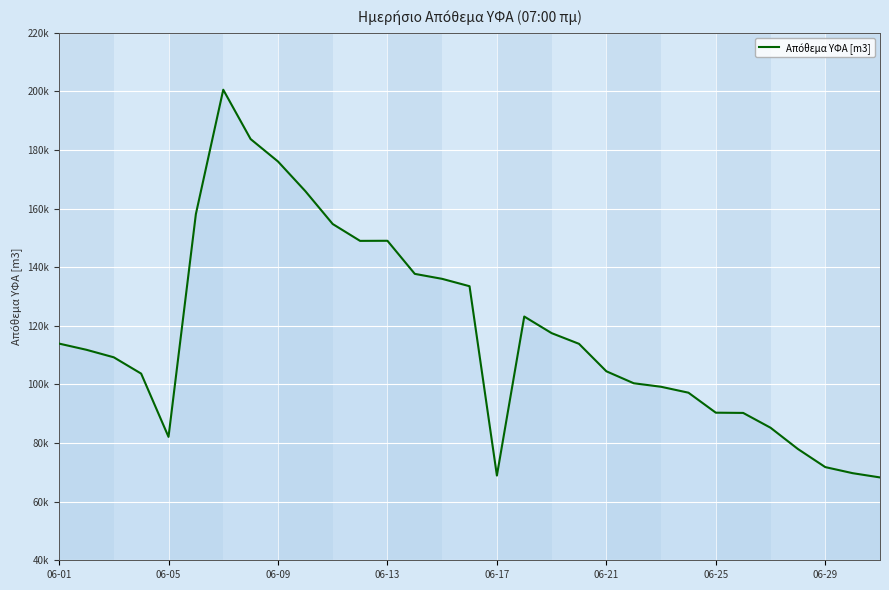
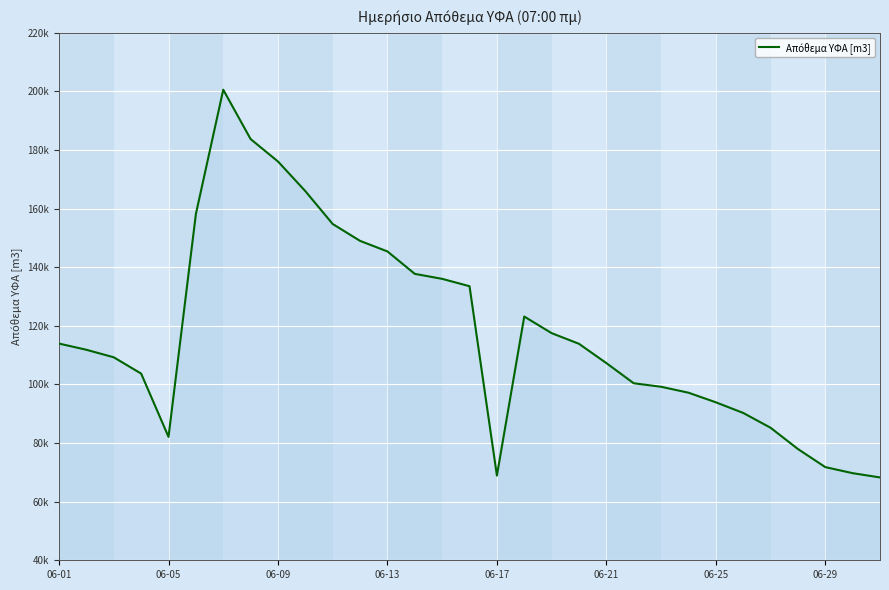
  {
    "06-01": 114000,
    "06-05": 82000,
    "06-09": 176000,
-   "06-13": 149000,
+   "06-13": 145000,
    "06-17": 69000,
-   "06-21": 105000,
-   "06-25": 90000,
+   "06-21": 107000,
+   "06-25": 94000,
    "06-29": 72000
  }
